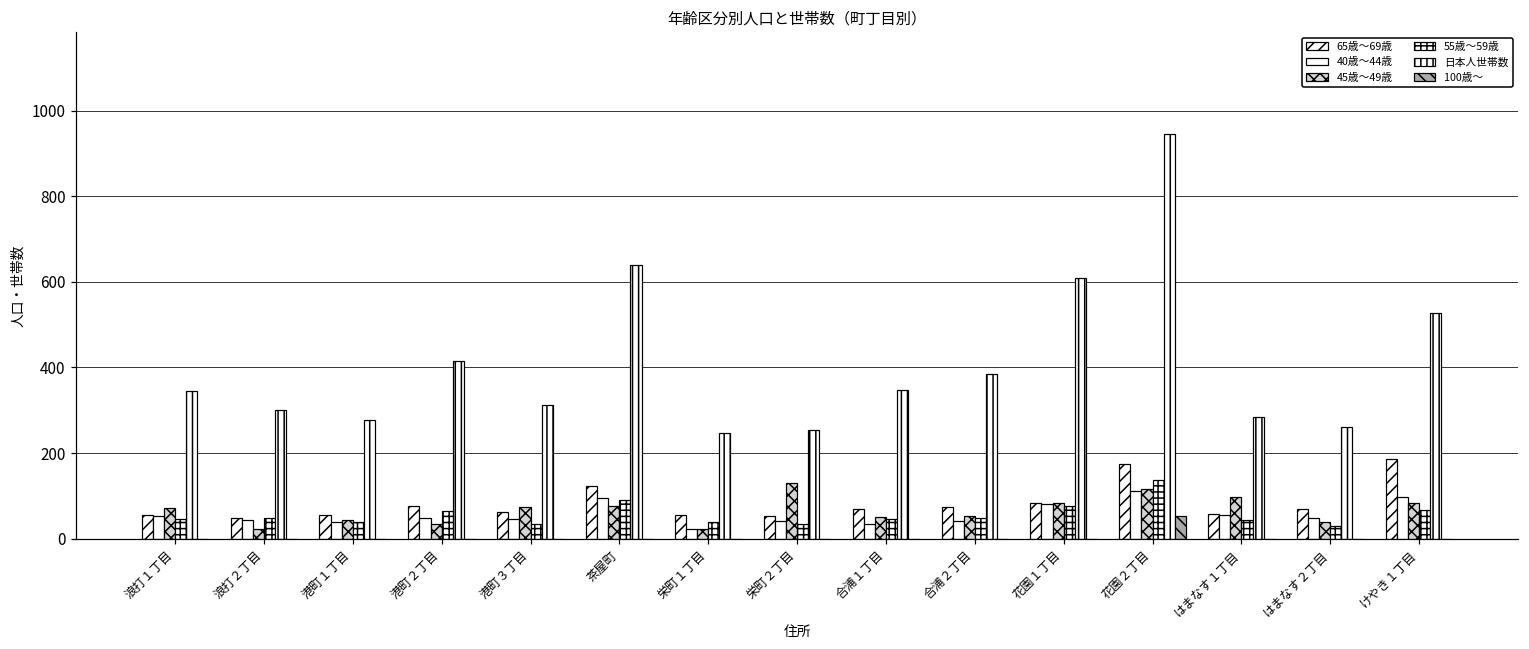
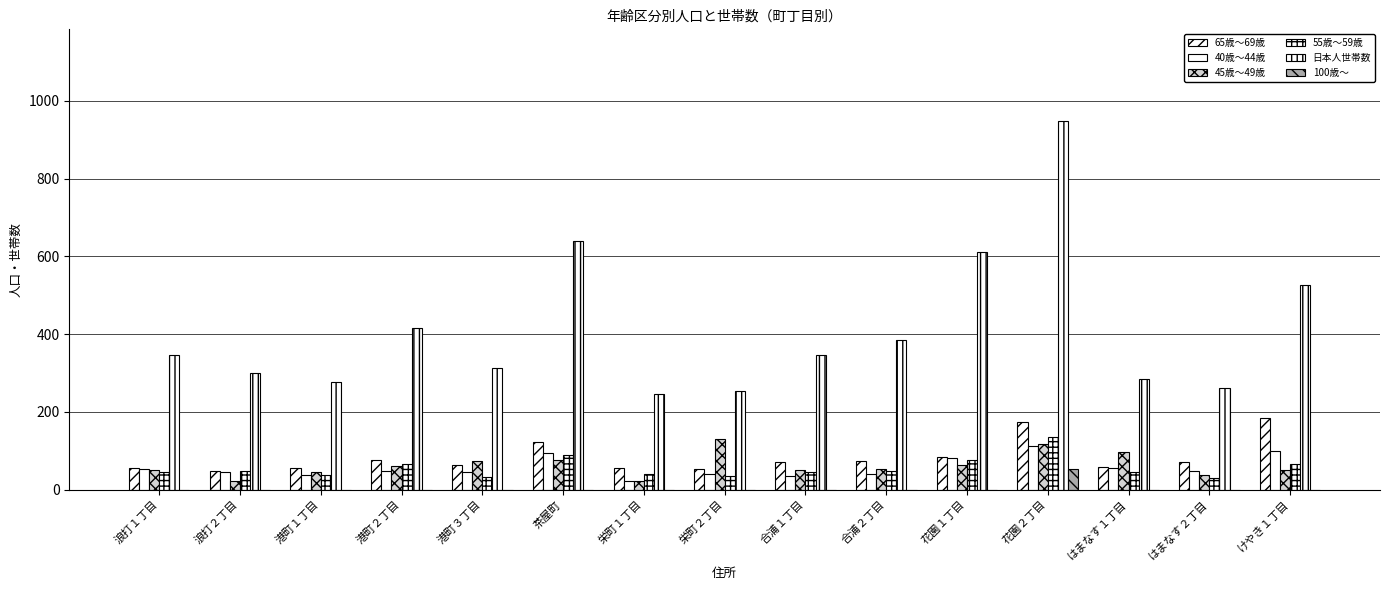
  {
    "45歳～49歳": {
-     "浪打１丁目": 70,
+     "浪打１丁目": 50,
      "浪打２丁目": 20,
      "港町１丁目": 40,
-     "港町２丁目": 30,
+     "港町２丁目": 60,
      "港町３丁目": 70,
      "茶屋町": 80,
      "栄町１丁目": 20,
      "栄町２丁目": 130,
      "合浦１丁目": 50,
      "合浦２丁目": 50,
-     "花園１丁目": 80,
+     "花園１丁目": 60,
      "花園２丁目": 120,
      "はまなす１丁目": 100,
      "はまなす２丁目": 40,
-     "けやき１丁目": 80
+     "けやき１丁目": 50
    },
    "100歳～": {
      "浪打１丁目": 0,
      "浪打２丁目": 0,
      "港町１丁目": 0,
      "港町２丁目": 0,
      "港町３丁目": 0,
      "茶屋町": 0,
      "栄町１丁目": 0,
      "栄町２丁目": 0,
      "合浦１丁目": 0,
      "合浦２丁目": 0,
      "花園１丁目": 0,
      "花園２丁目": 50,
      "はまなす１丁目": 0,
      "はまなす２丁目": 0,
      "けやき１丁目": 0
    }
  }
